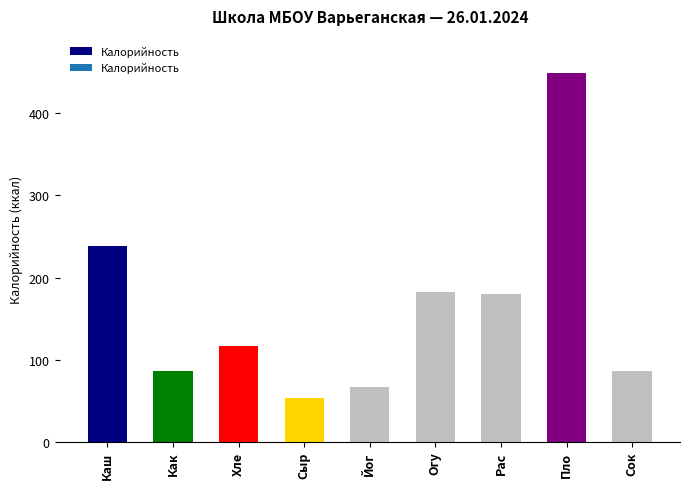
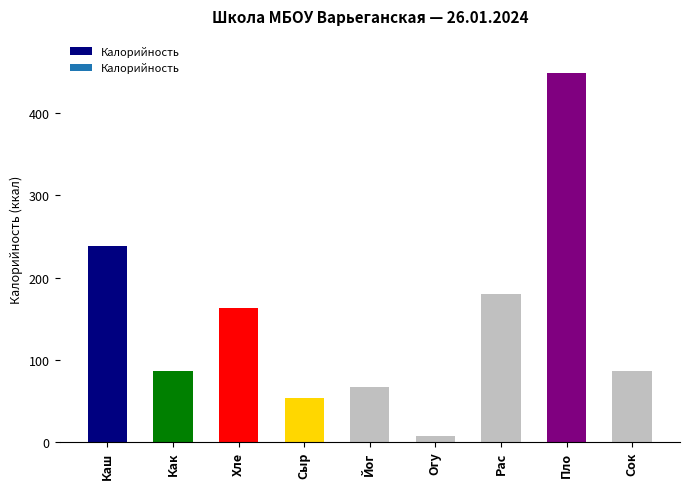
  {
    "Каш": 240,
    "Как": 90,
-   "Хле": 120,
+   "Хле": 160,
    "Сыр": 50,
    "Йог": 70,
-   "Огу": 180,
+   "Огу": 10,
    "Рас": 180,
    "Пло": 450,
    "Сок": 90
  }
